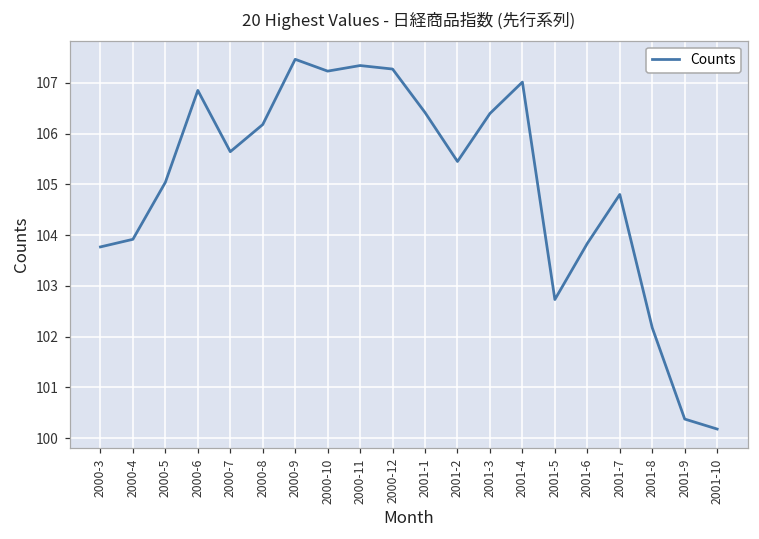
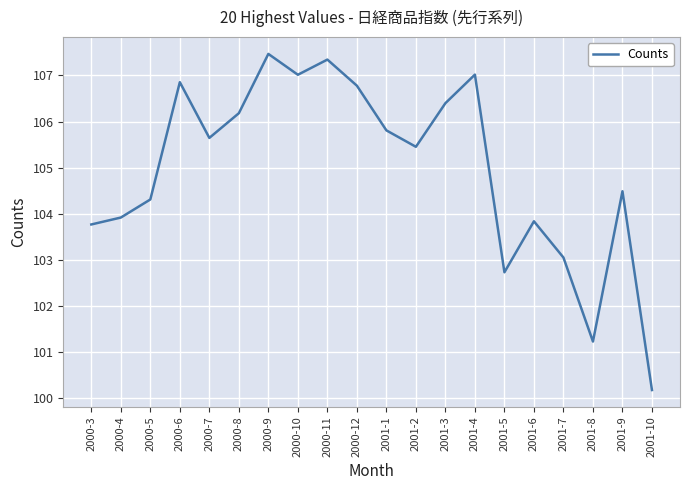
  {
    "2000-3": 103.8,
    "2000-4": 103.9,
-   "2000-5": 105.0,
+   "2000-5": 104.3,
    "2000-6": 106.9,
    "2000-7": 105.6,
    "2000-8": 106.2,
    "2000-9": 107.5,
-   "2000-10": 107.2,
+   "2000-10": 107.0,
    "2000-11": 107.3,
-   "2000-12": 107.3,
-   "2001-1": 106.4,
+   "2000-12": 106.8,
+   "2001-1": 105.8,
    "2001-2": 105.5,
    "2001-3": 106.4,
    "2001-4": 107.0,
    "2001-5": 102.7,
    "2001-6": 103.8,
-   "2001-7": 104.8,
-   "2001-8": 102.2,
-   "2001-9": 100.4,
+   "2001-7": 103.1,
+   "2001-8": 101.2,
+   "2001-9": 104.5,
    "2001-10": 100.2
  }
